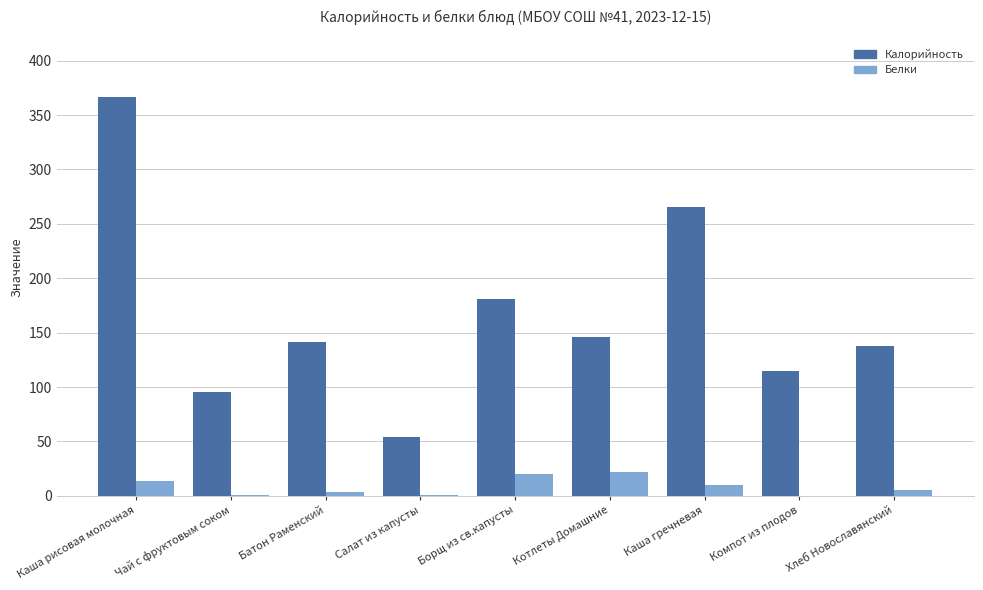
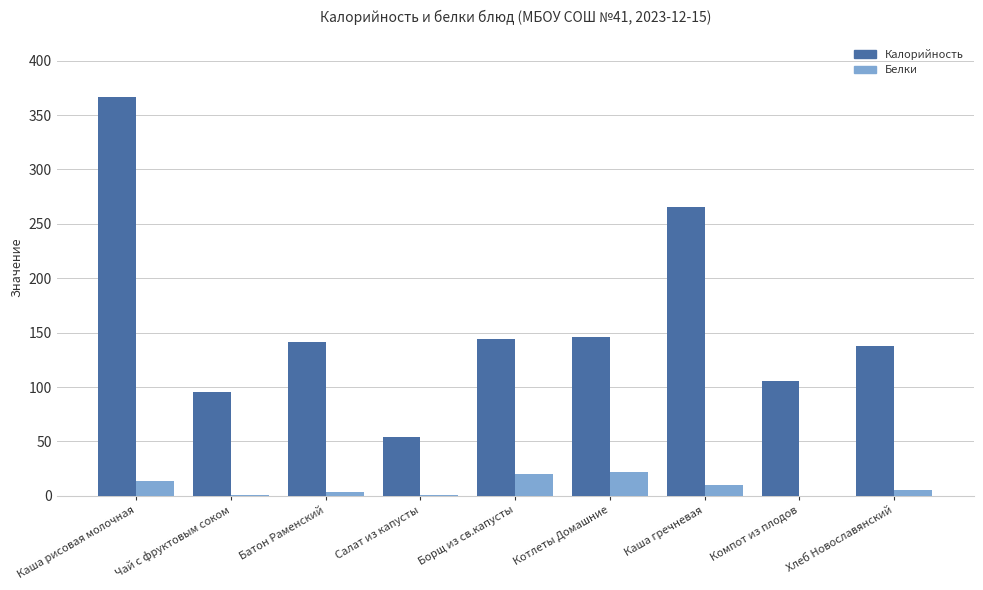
  {
    "Калорийность": {
      "Каша рисовая молочная": 366,
      "Чай с фруктовым соком": 95,
      "Батон Раменский": 141,
      "Салат из капусты": 54,
-     "Борщ из св.капусты": 181,
+     "Борщ из св.капусты": 144,
      "Котлеты Домашние": 146,
      "Каша гречневая": 266,
-     "Компот из плодов": 115,
+     "Компот из плодов": 105,
      "Хлеб Новославянский": 138
    },
    "Белки": {
      "Каша рисовая молочная": 14,
      "Батон Раменский": 4,
      "Борщ из св.капусты": 20,
      "Котлеты Домашние": 22,
      "Каша гречневая": 10,
      "Хлеб Новославянский": 5
    }
  }
